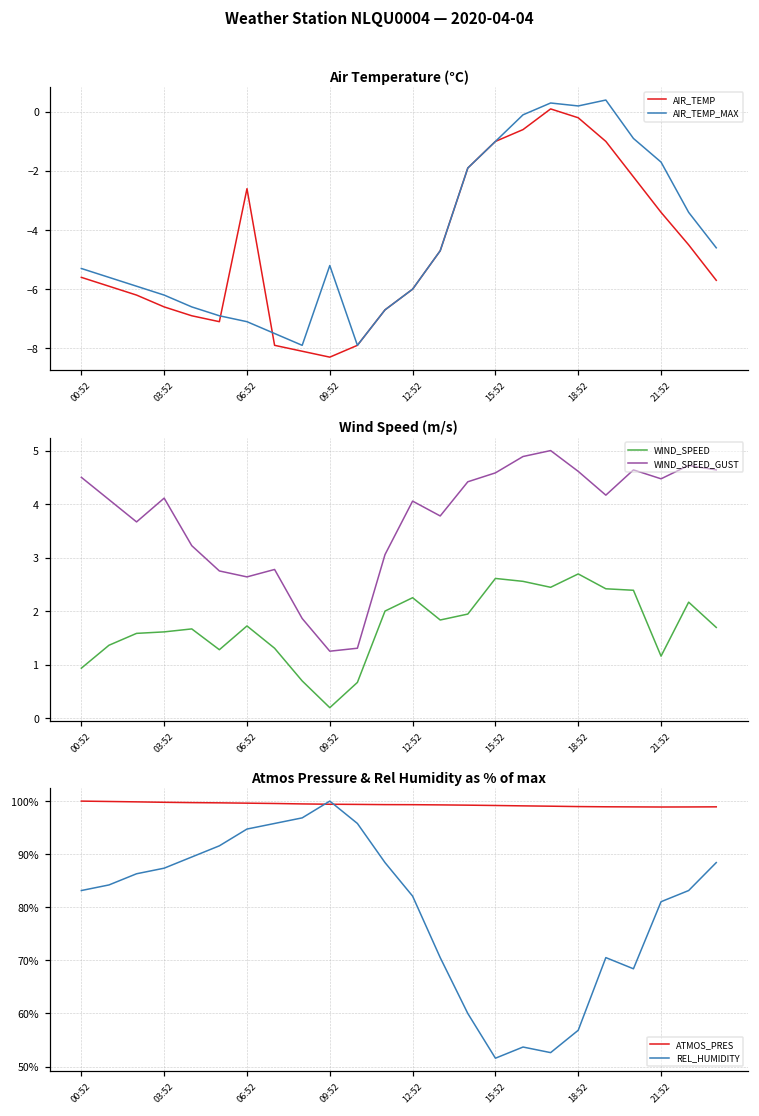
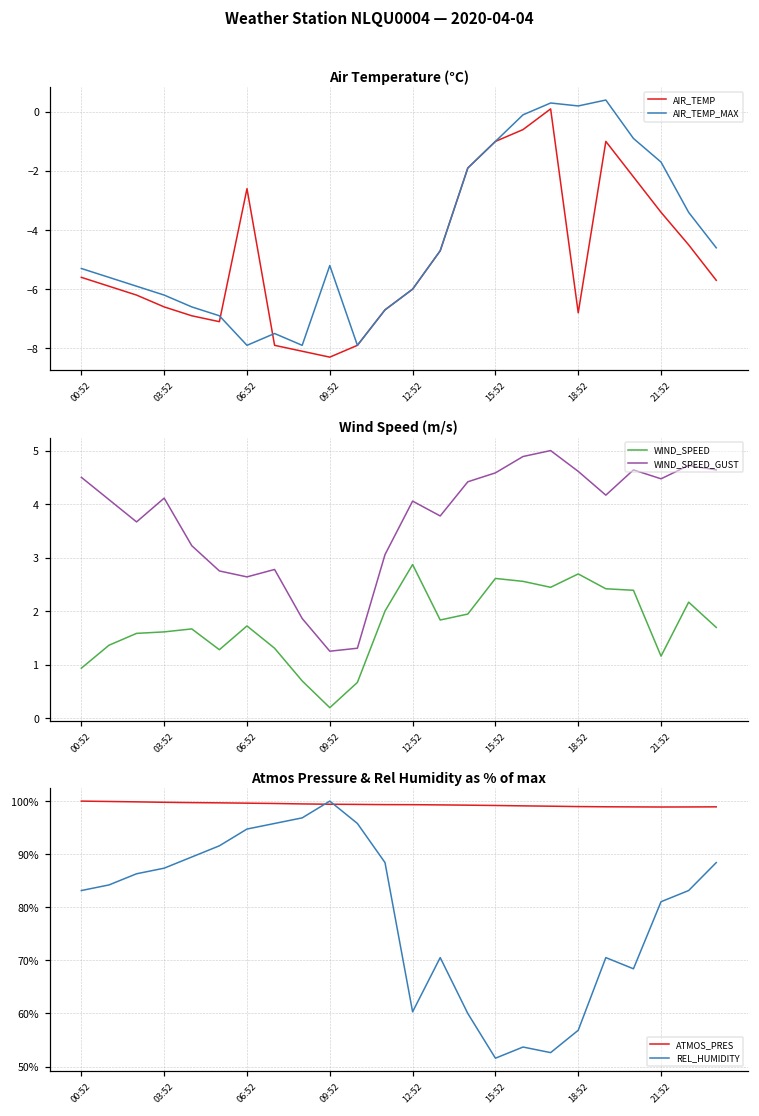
  {
    "Air Temperature (°C)": {
      "AIR_TEMP": {
        "00:52": "-5.6",
        "03:52": "-6.6",
        "06:52": "-2.6",
        "09:52": "-8.3",
-       "18:52": "-0.2",
+       "18:52": "-6.8",
        "21:52": "-3.4"
      },
      "AIR_TEMP_MAX": {
        "00:52": "-5.3",
        "03:52": "-6.2",
-       "06:52": "-7.1",
+       "06:52": "-7.9",
        "09:52": "-5.2",
        "18:52": "0.2",
        "21:52": "-1.7"
      }
    },
    "Wind Speed (m/s)": {
      "WIND_SPEED": {
        "00:52": "0.9",
        "03:52": "1.6",
        "06:52": "1.7",
        "09:52": "0.2",
-       "12:52": "2.3",
+       "12:52": "2.9",
        "15:52": "2.6",
        "18:52": "2.7",
        "21:52": "1.2"
      },
      "WIND_SPEED_GUST": {
        "00:52": "4.5",
        "03:52": "4.1",
        "06:52": "2.6",
        "09:52": "1.3",
        "12:52": "4.1",
        "15:52": "4.6",
        "18:52": "4.6",
        "21:52": "4.5"
      }
    },
    "Atmos Pressure & Rel Humidity as % of max": {
      "ATMOS_PRES": {
        "00:52": "100%",
        "03:52": "100%",
        "06:52": "100%",
        "09:52": "99%",
        "12:52": "99%",
        "15:52": "99%",
        "18:52": "99%",
        "21:52": "99%"
      },
      "REL_HUMIDITY": {
        "00:52": "83%",
        "03:52": "87%",
        "06:52": "95%",
        "09:52": "100%",
-       "12:52": "82%",
+       "12:52": "60%",
        "15:52": "52%",
        "18:52": "57%",
        "21:52": "81%"
      }
    }
  }
